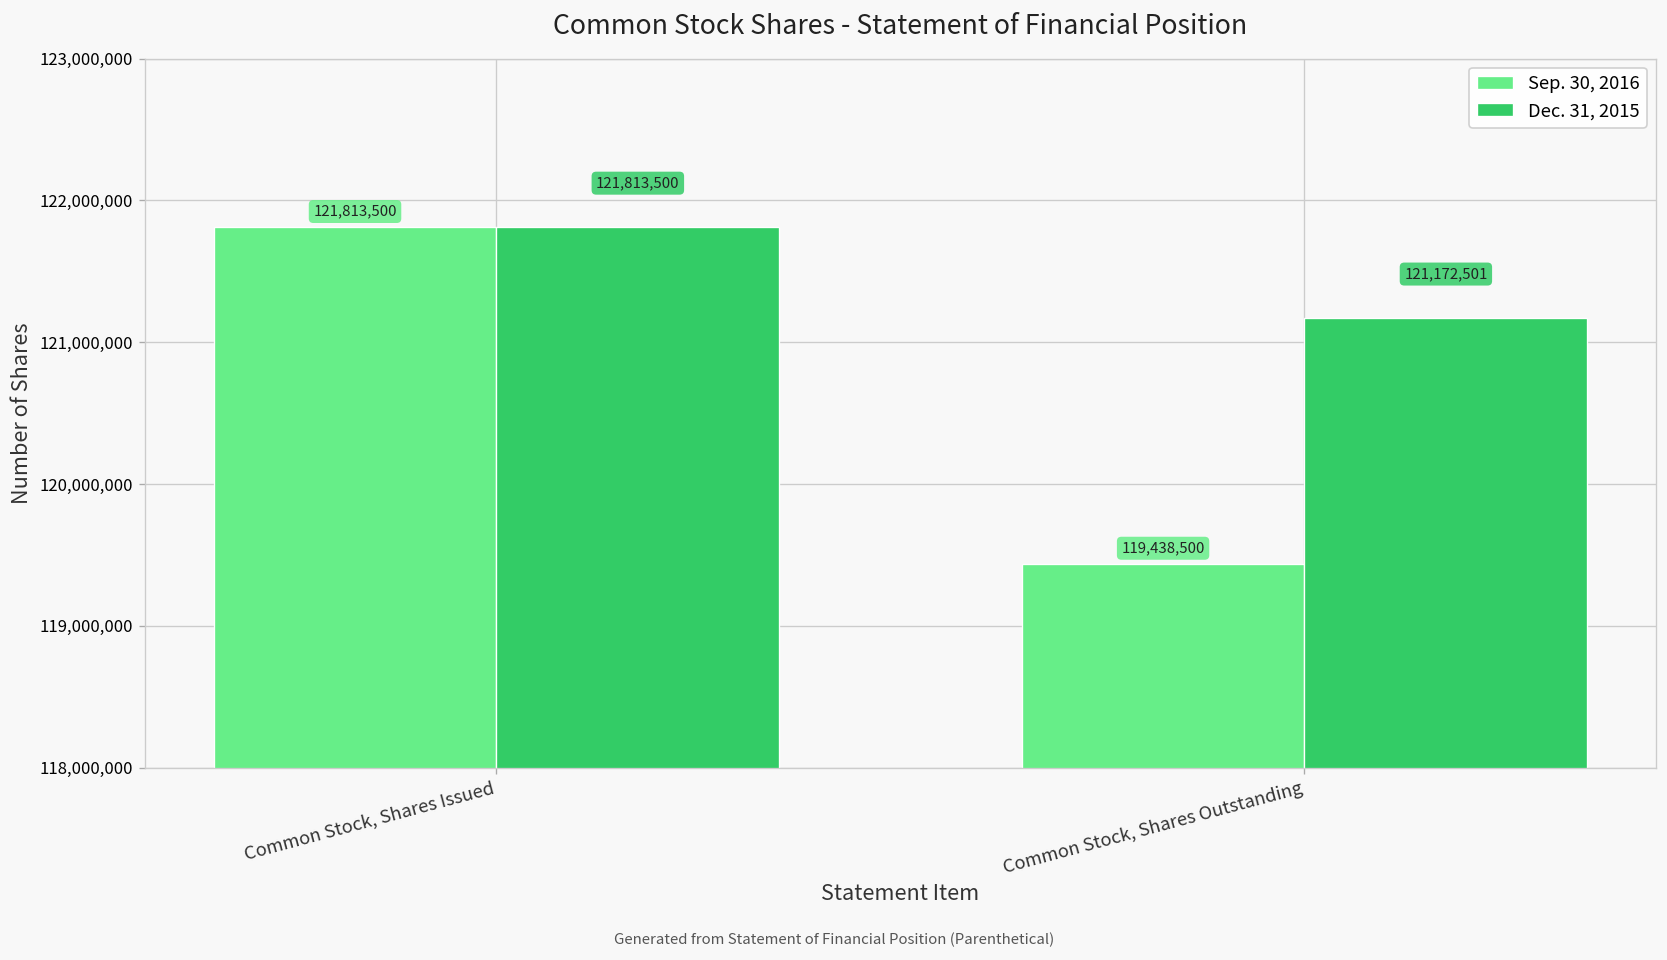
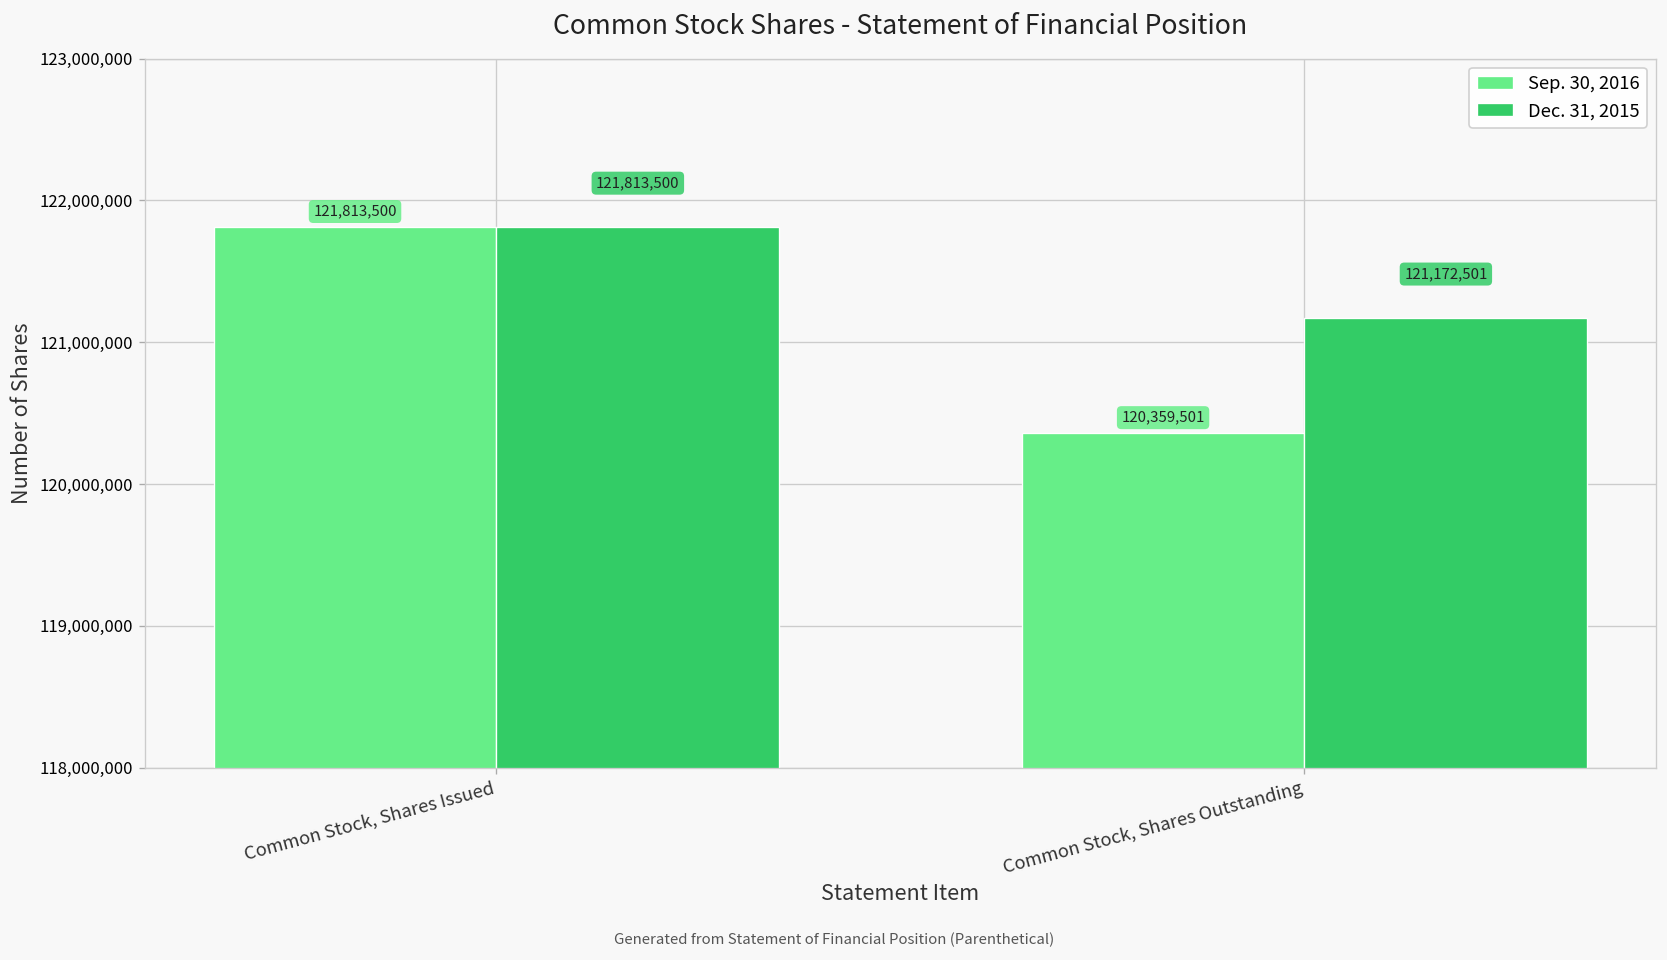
  {
    "Sep. 30, 2016": {
-     "Common Stock, Shares Outstanding": "119,438,500"
+     "Common Stock, Shares Outstanding": "120,359,501"
    }
  }
